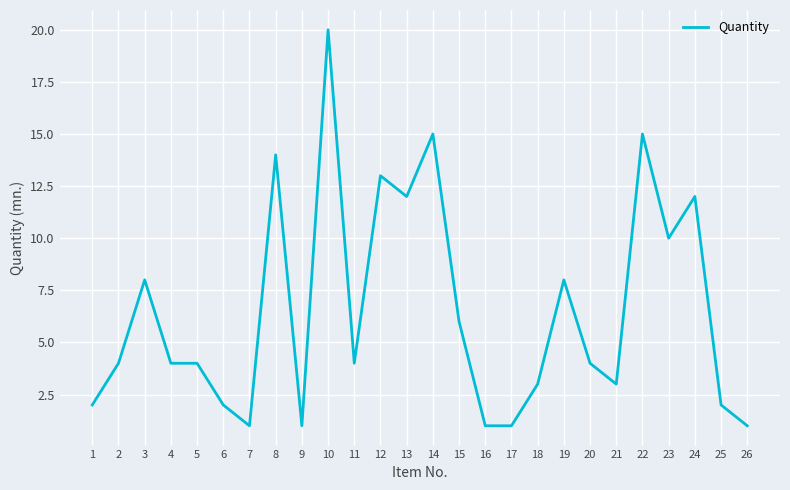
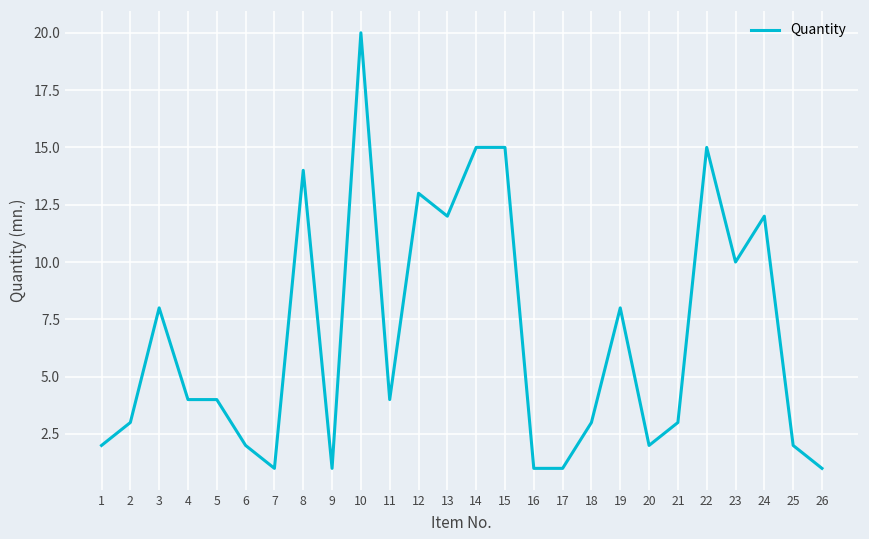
  {
    "1": 2,
-   "2": 4,
+   "2": 3,
    "3": 8,
    "4": 4,
    "5": 4,
    "6": 2,
    "7": 1,
    "8": 14,
    "9": 1,
    "10": 20,
    "11": 4,
    "12": 13,
    "13": 12,
    "14": 15,
-   "15": 6,
+   "15": 15,
    "16": 1,
    "17": 1,
    "18": 3,
    "19": 8,
-   "20": 4,
+   "20": 2,
    "21": 3,
    "22": 15,
    "23": 10,
    "24": 12,
    "25": 2,
    "26": 1
  }
